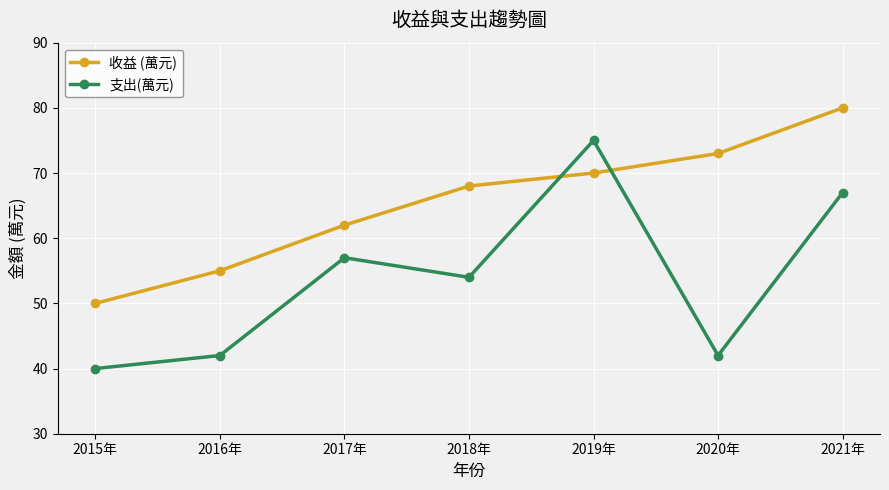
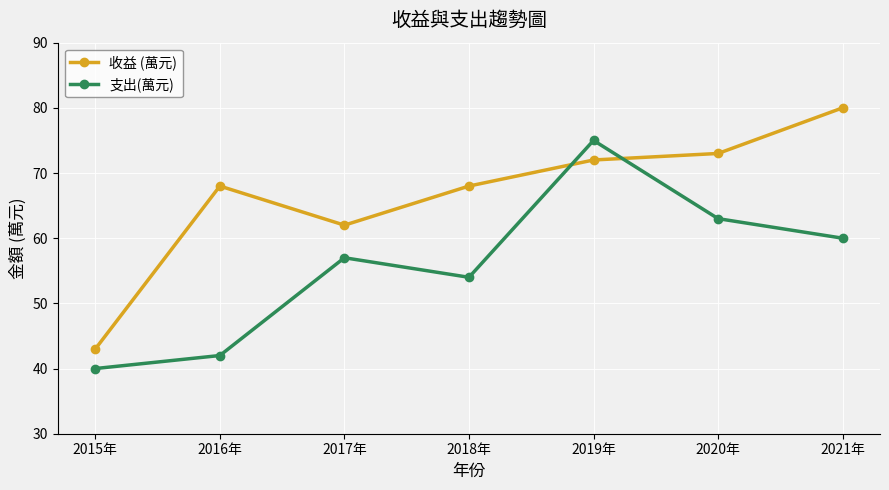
  {
    "收益 (萬元)": {
-     "2015年": 50,
-     "2016年": 55,
+     "2015年": 43,
+     "2016年": 68,
      "2017年": 62,
      "2018年": 68,
-     "2019年": 70,
+     "2019年": 72,
      "2020年": 73,
      "2021年": 80
    },
    "支出(萬元)": {
      "2015年": 40,
      "2016年": 42,
      "2017年": 57,
      "2018年": 54,
      "2019年": 75,
-     "2020年": 42,
-     "2021年": 67
+     "2020年": 63,
+     "2021年": 60
    }
  }
